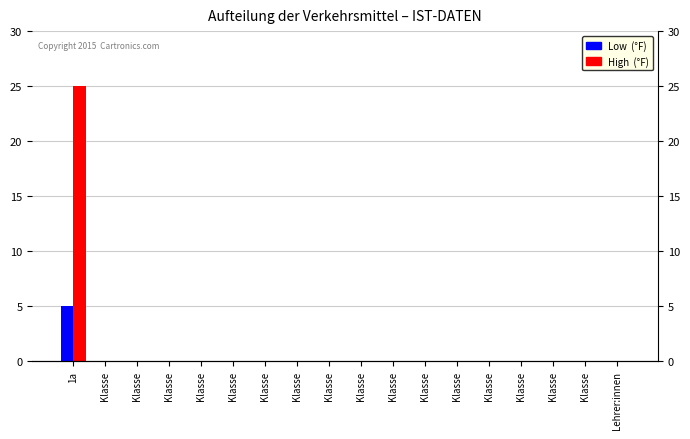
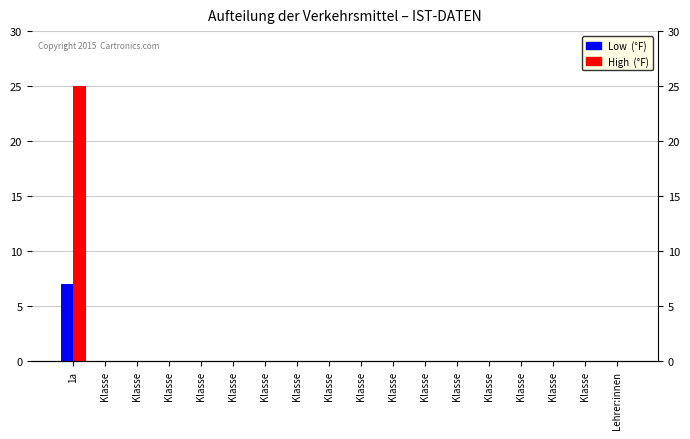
  {
    "Low (°F)": {
-     "1a": 5,
+     "1a": 7,
      "Lehrer:innen": 0
    },
    "High (°F)": {
      "1a": 25,
      "Lehrer:innen": 0
    }
  }
